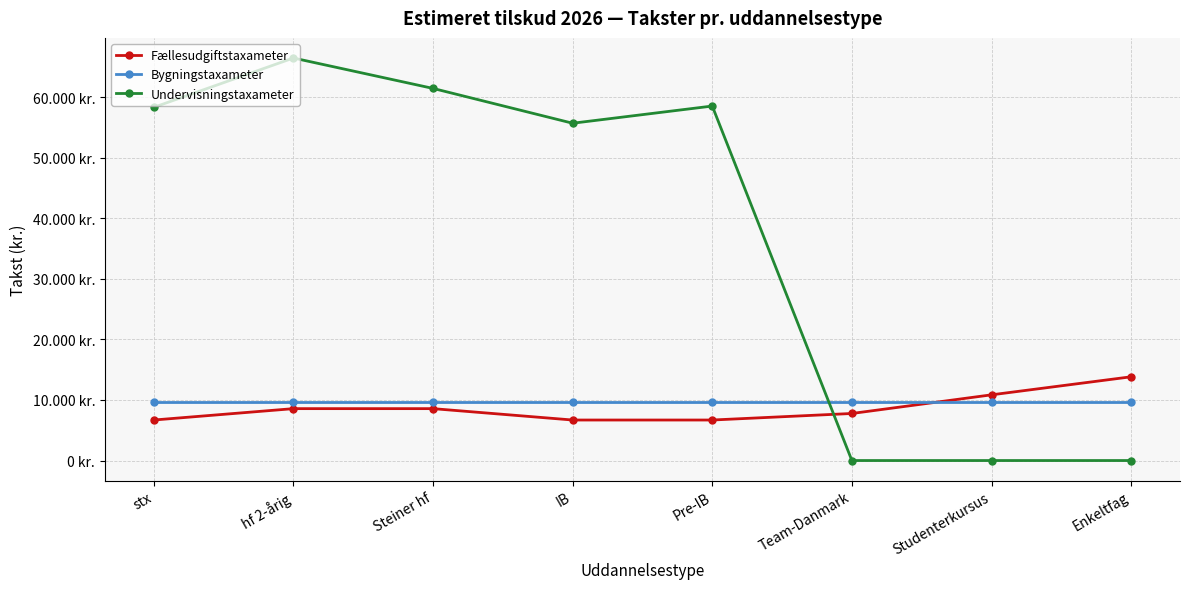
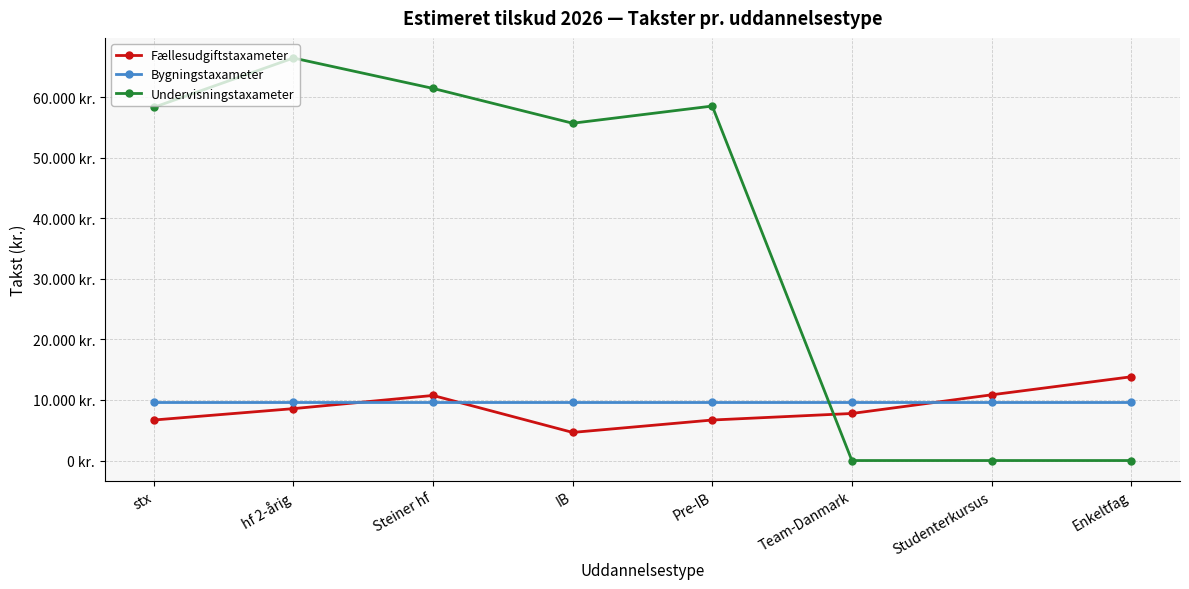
  {
    "Fællesudgiftstaxameter": {
      "stx": "7 kr.",
      "hf 2-årig": "9 kr.",
-     "Steiner hf": "9 kr.",
-     "IB": "7 kr.",
+     "Steiner hf": "11 kr.",
+     "IB": "5 kr.",
      "Pre-IB": "7 kr.",
      "Team-Danmark": "8 kr.",
      "Studenterkursus": "11 kr.",
      "Enkeltfag": "14 kr."
    },
    "Bygningstaxameter": {
      "stx": "10 kr.",
      "hf 2-årig": "10 kr.",
      "Steiner hf": "10 kr.",
      "IB": "10 kr.",
      "Pre-IB": "10 kr.",
      "Team-Danmark": "10 kr.",
      "Studenterkursus": "10 kr.",
      "Enkeltfag": "10 kr."
    },
    "Undervisningstaxameter": {
      "stx": "58 kr.",
      "Steiner hf": "61 kr.",
      "IB": "56 kr.",
      "Pre-IB": "59 kr.",
      "Team-Danmark": "0 kr.",
      "Studenterkursus": "0 kr.",
      "Enkeltfag": "0 kr."
    }
  }
